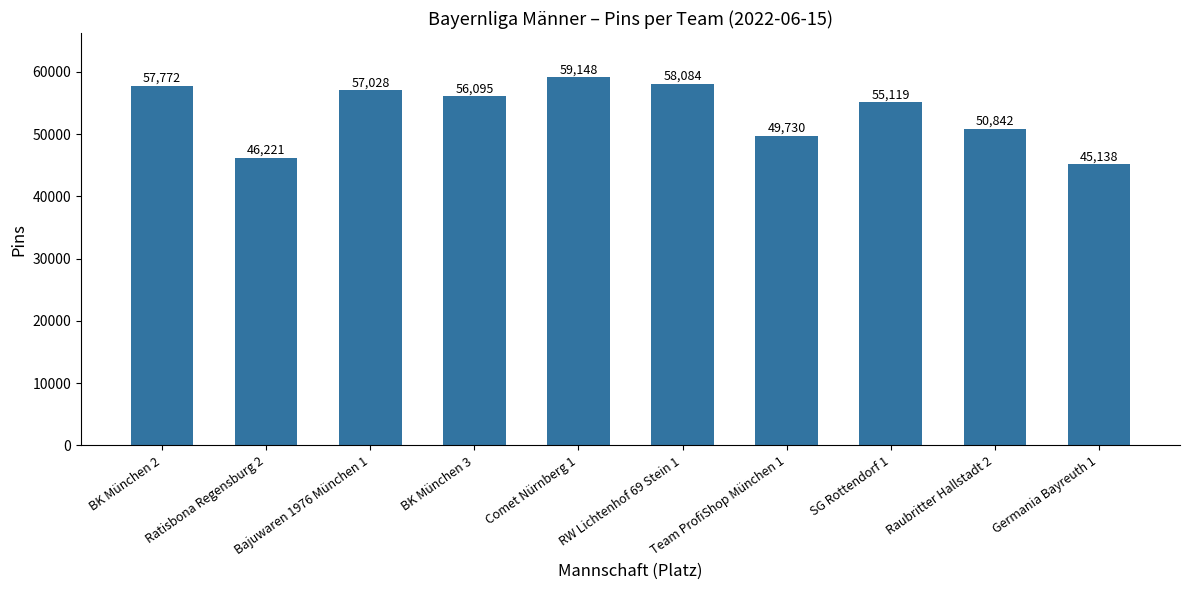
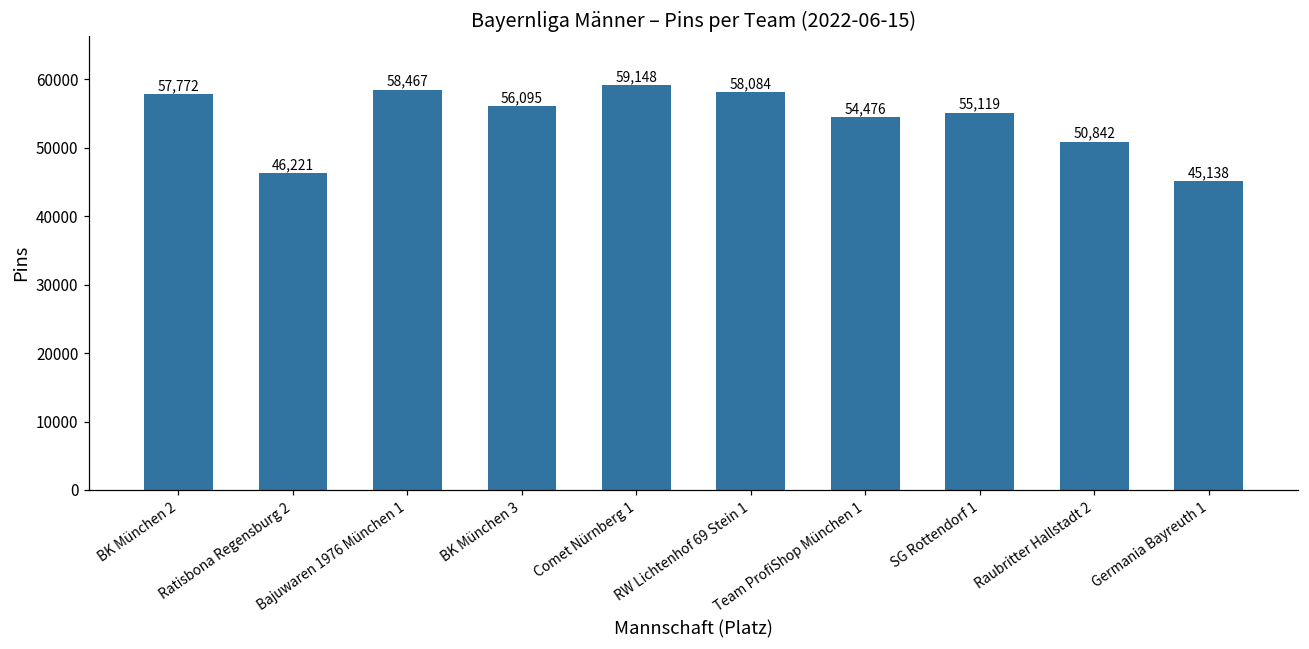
  {
    "BK München 2": "57,772",
    "Ratisbona Regensburg 2": "46,221",
-   "Bajuwaren 1976 München 1": "57,028",
+   "Bajuwaren 1976 München 1": "58,467",
    "BK München 3": "56,095",
    "Comet Nürnberg 1": "59,148",
    "RW Lichtenhof 69 Stein 1": "58,084",
-   "Team ProfiShop München 1": "49,730",
+   "Team ProfiShop München 1": "54,476",
    "SG Rottendorf 1": "55,119",
    "Raubritter Hallstadt 2": "50,842",
    "Germania Bayreuth 1": "45,138"
  }
